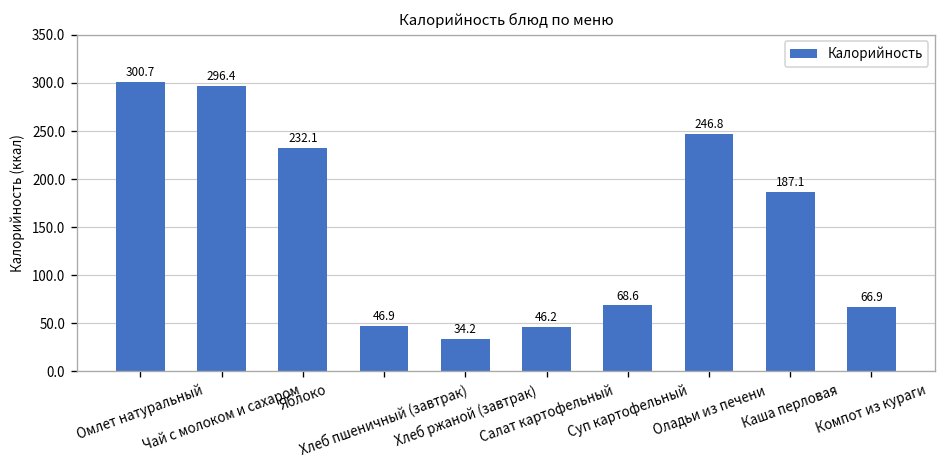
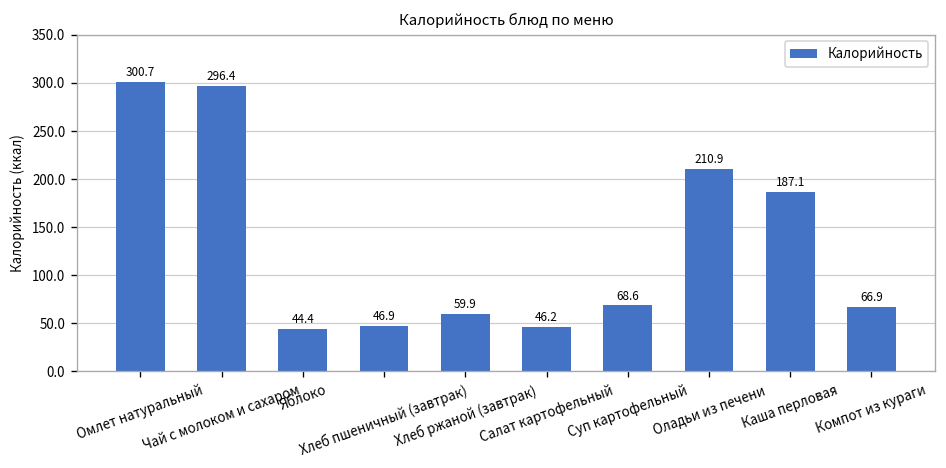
  {
    "Омлет натуральный": 300.7,
    "Чай с молоком и сахаром": 296.4,
-   "Яблоко": 232.1,
+   "Яблоко": 44.4,
    "Хлеб пшеничный (завтрак)": 46.9,
-   "Хлеб ржаной (завтрак)": 34.2,
+   "Хлеб ржаной (завтрак)": 59.9,
    "Салат картофельный": 46.2,
    "Суп картофельный": 68.6,
-   "Оладьи из печени": 246.8,
+   "Оладьи из печени": 210.9,
    "Каша перловая": 187.1,
    "Компот из кураги": 66.9
  }
